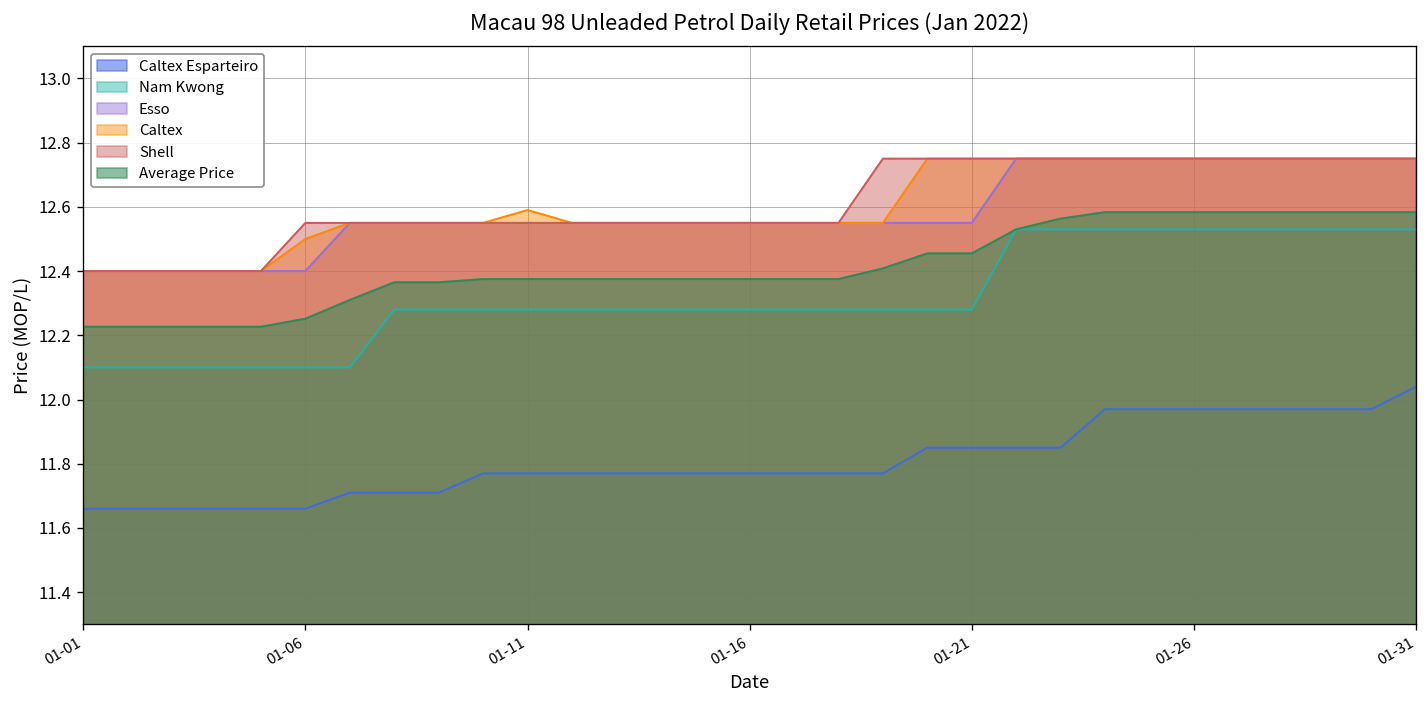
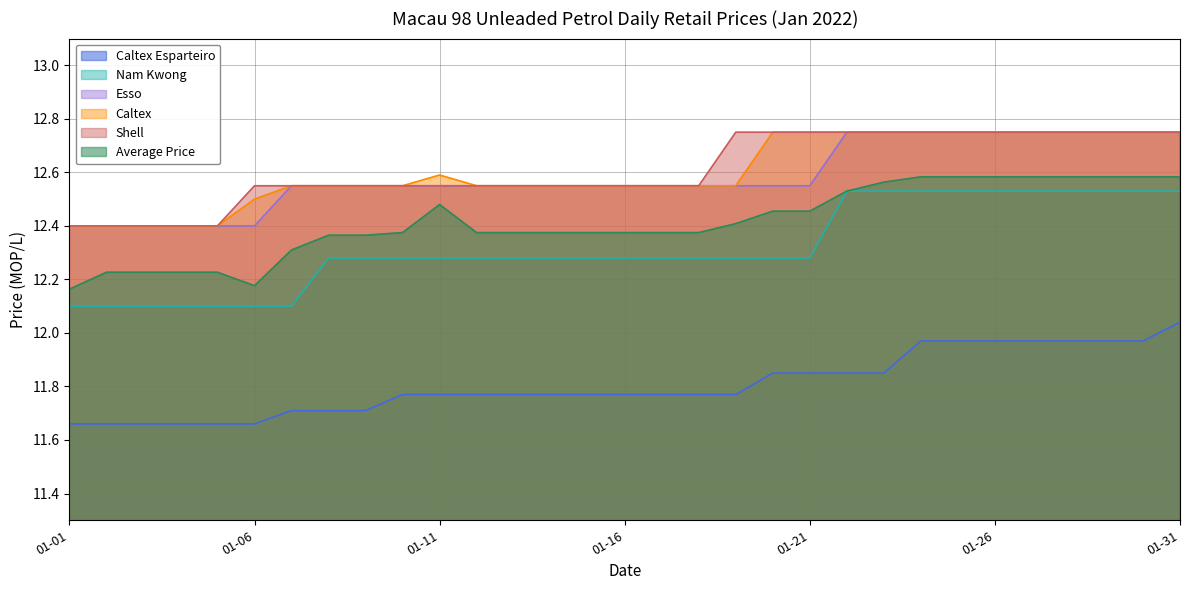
  {
    "Caltex Esparteiro": {
      "01-01": 11.66,
      "01-06": 11.66,
      "01-11": 11.77,
      "01-16": 11.77,
      "01-21": 11.85,
      "01-26": 11.97,
      "01-31": 12.04
    },
    "Nam Kwong": {
      "01-01": 12.10,
      "01-06": 12.10,
      "01-11": 12.28,
      "01-16": 12.28,
      "01-21": 12.28,
      "01-26": 12.53,
      "01-31": 12.53
    },
    "Esso": {
      "01-06": 12.40,
      "01-21": 12.55
    },
    "Caltex": {
      "01-06": 12.50,
      "01-11": 12.59
    },
    "Shell": {
      "01-06": 12.55
    },
    "Average Price": {
-     "01-01": 12.23,
-     "01-06": 12.25,
-     "01-11": 12.37,
+     "01-01": 12.16,
+     "01-06": 12.18,
+     "01-11": 12.48,
      "01-16": 12.37,
      "01-21": 12.46,
      "01-26": 12.58,
      "01-31": 12.58
    }
  }
